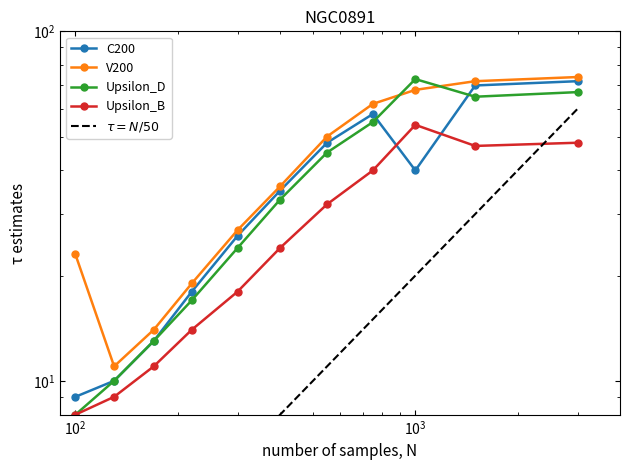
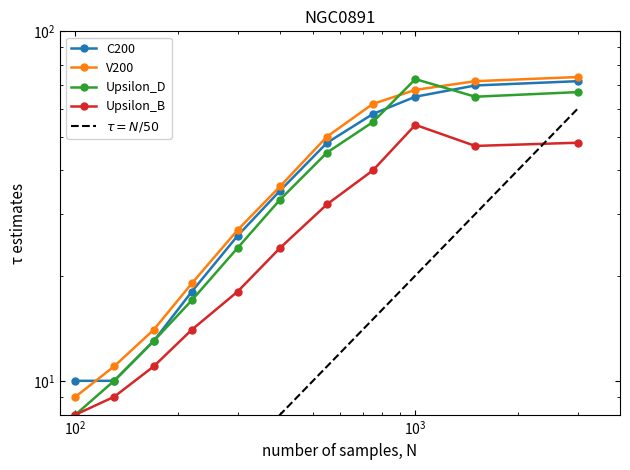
  {
    "C200": {
-     "10^2": 9,
-     "10^3": 40
+     "10^2": 10,
+     "10^3": 65
    },
    "V200": {
-     "10^2": 23,
+     "10^2": 9,
      "10^3": 68
    },
    "Upsilon_D": {
      "10^3": 73
    },
    "Upsilon_B": {
      "10^3": 54
    }
  }
